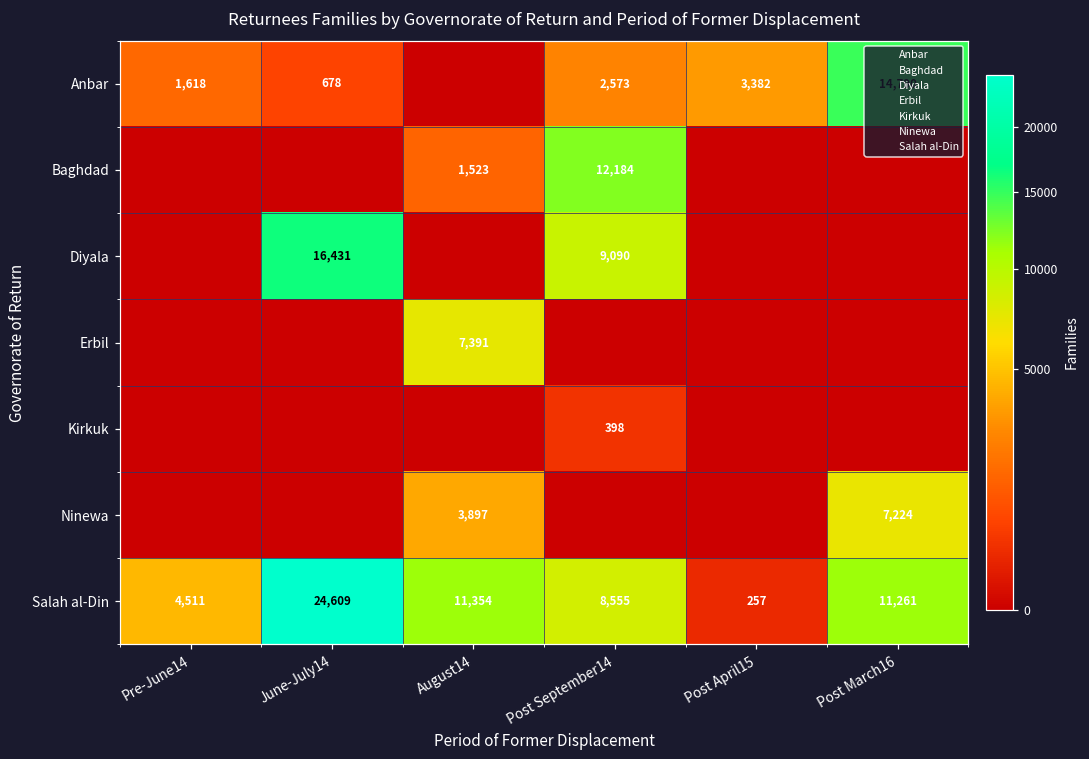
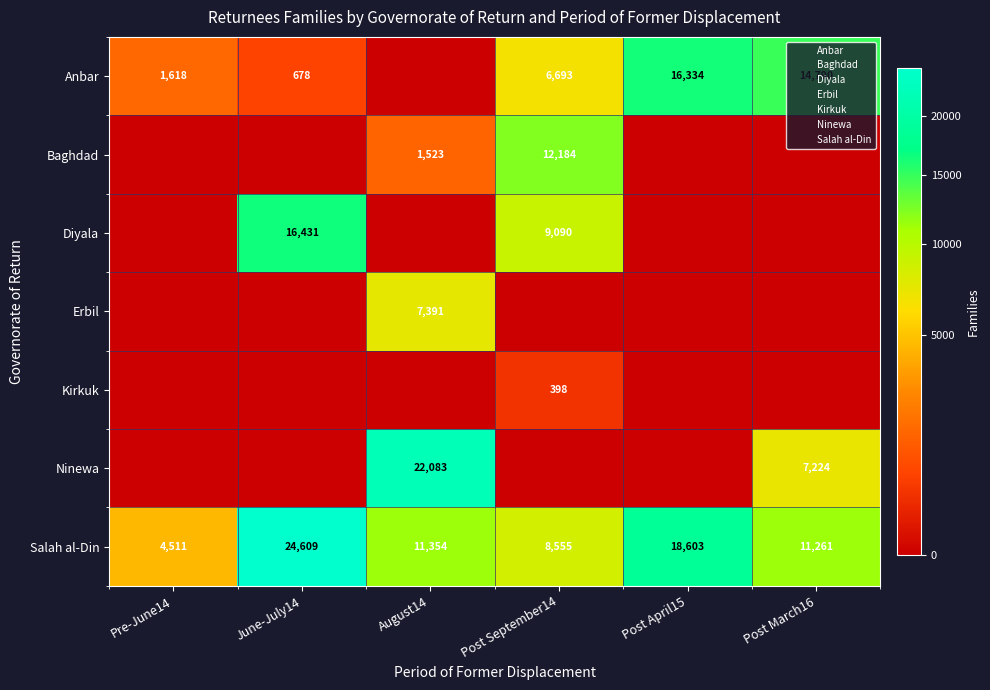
  {
    "Anbar": {
      "Pre-June14": "1,618",
      "June-July14": "678",
-     "Post September14": "2,573",
-     "Post April15": "3,382"
+     "Post September14": "6,693",
+     "Post April15": "16,334"
    },
    "Baghdad": {
      "August14": "1,523",
      "Post September14": "12,184"
    },
    "Diyala": {
      "June-July14": "16,431",
      "Post September14": "9,090"
    },
    "Erbil": {
      "August14": "7,391"
    },
    "Kirkuk": {
      "Post September14": "398"
    },
    "Ninewa": {
-     "August14": "3,897",
+     "August14": "22,083",
      "Post March16": "7,224"
    },
    "Salah al-Din": {
      "Pre-June14": "4,511",
      "June-July14": "24,609",
      "August14": "11,354",
      "Post September14": "8,555",
-     "Post April15": "257",
+     "Post April15": "18,603",
      "Post March16": "11,261"
    }
  }
